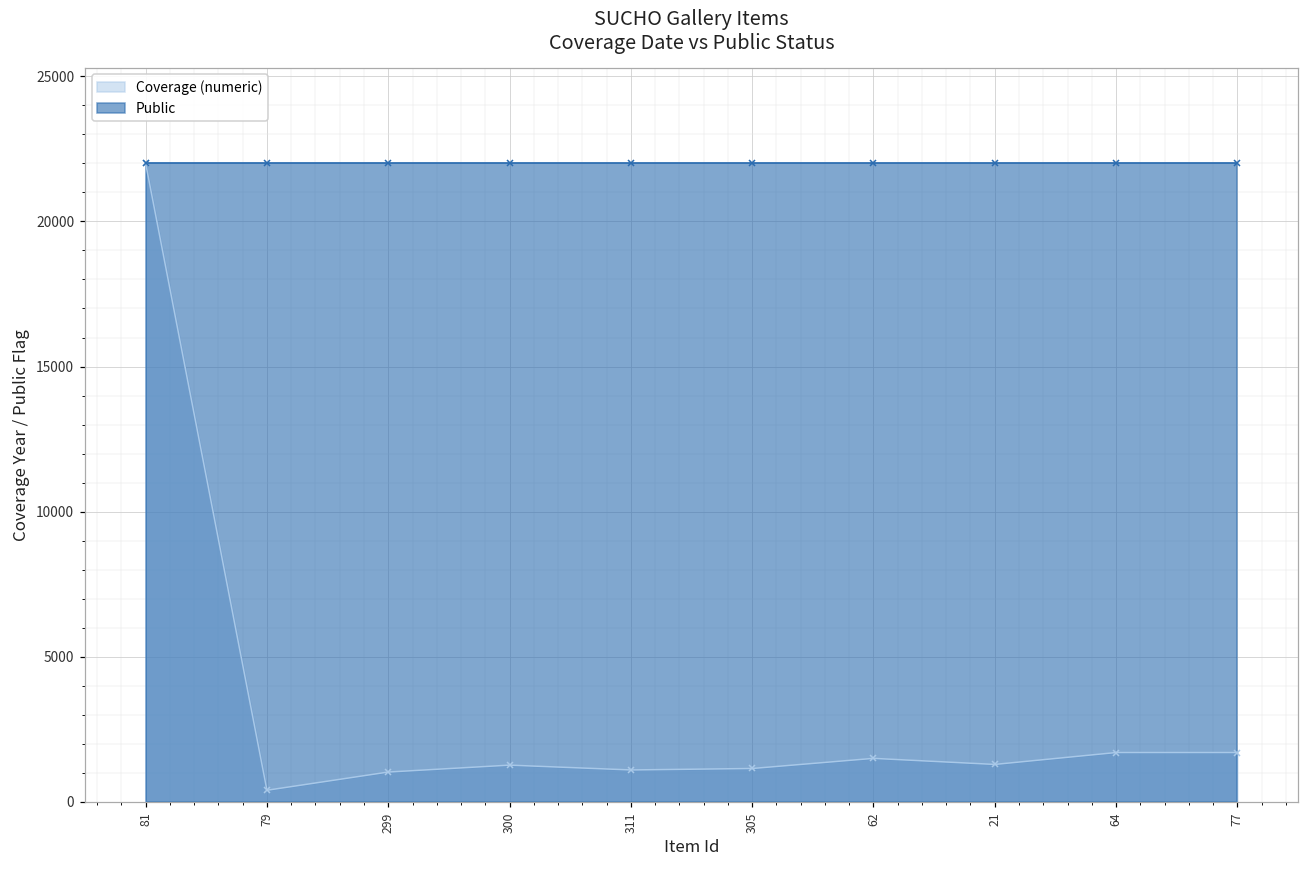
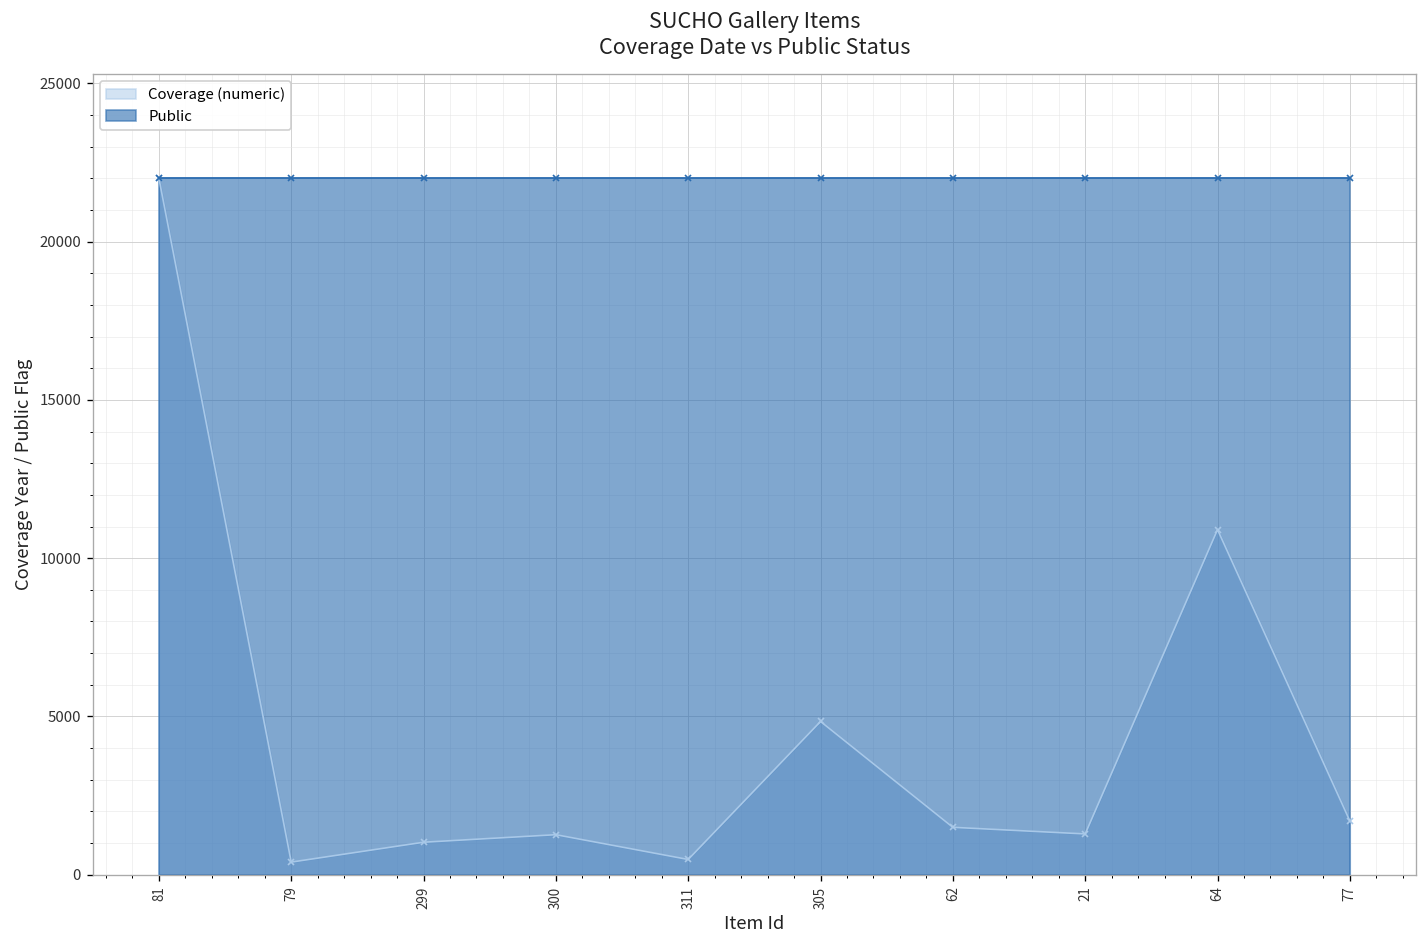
  {
    "Coverage (numeric)": {
      "79": 400,
      "299": 1000,
      "300": 1300,
-     "311": 1100,
-     "305": 1200,
+     "311": 500,
+     "305": 4800,
      "62": 1500,
      "21": 1300,
-     "64": 1700,
+     "64": 10900,
      "77": 1700
    },
    "Public": {
      "79": 22000,
      "299": 22000,
      "300": 22000,
      "311": 22000,
      "305": 22000,
      "62": 22000,
      "21": 22000,
      "64": 22000,
      "77": 22000
    }
  }
